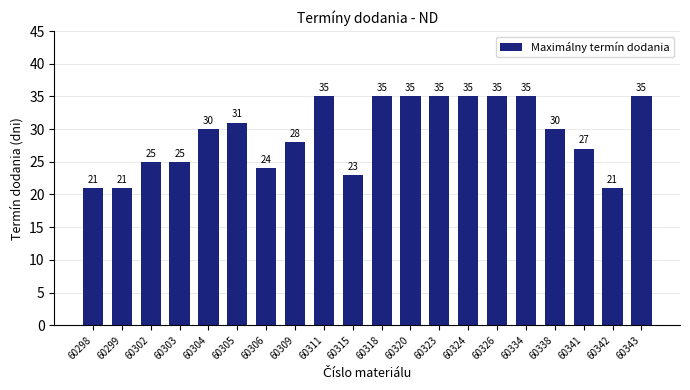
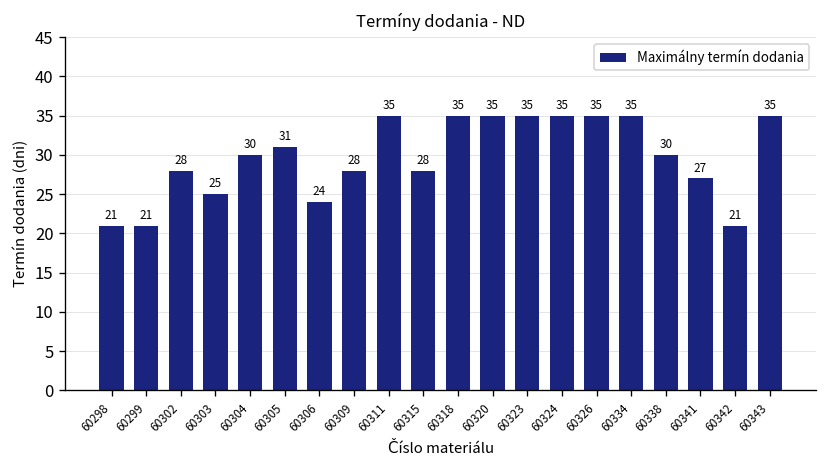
  {
    "60298": 21,
    "60299": 21,
-   "60302": 25,
+   "60302": 28,
    "60303": 25,
    "60304": 30,
    "60305": 31,
    "60306": 24,
    "60309": 28,
    "60311": 35,
-   "60315": 23,
+   "60315": 28,
    "60318": 35,
    "60320": 35,
    "60323": 35,
    "60324": 35,
    "60326": 35,
    "60334": 35,
    "60338": 30,
    "60341": 27,
    "60342": 21,
    "60343": 35
  }
